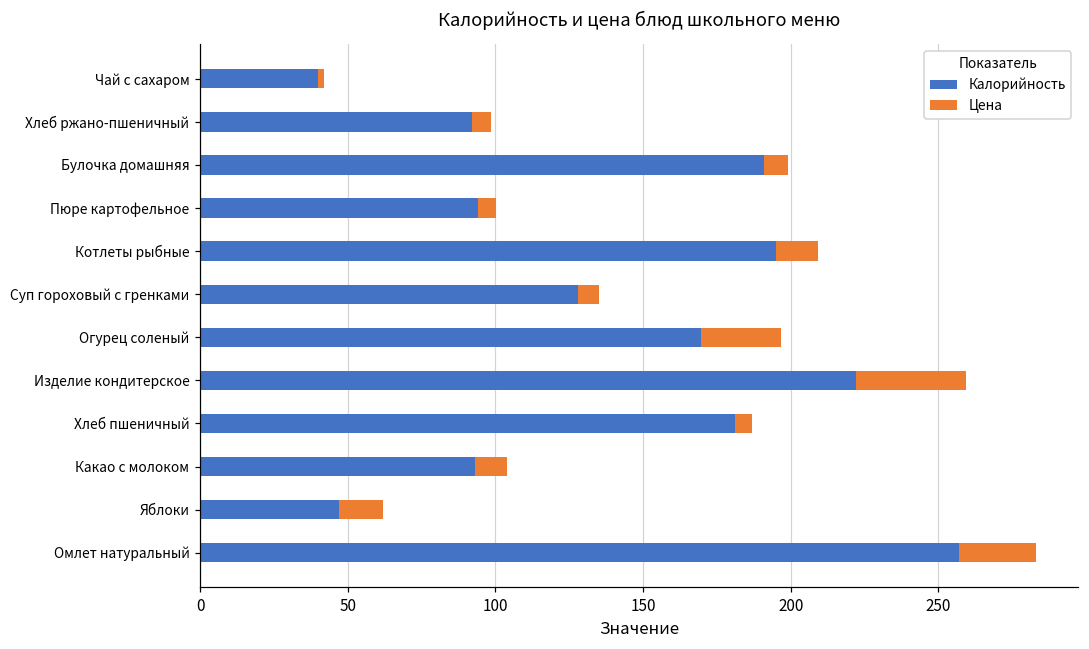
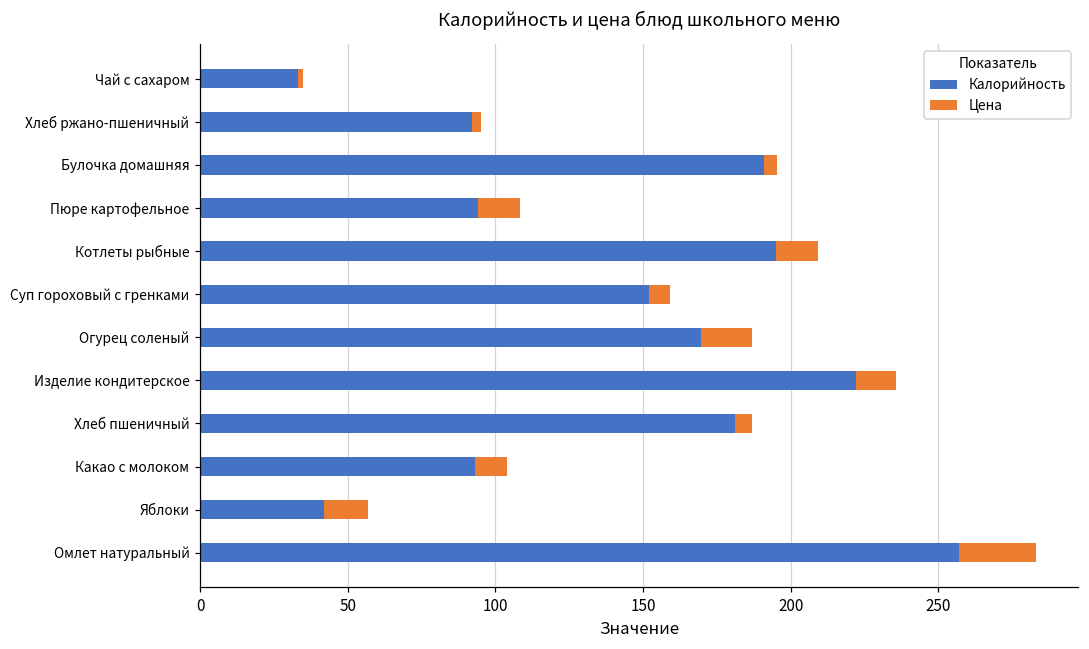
  {
    "Калорийность": {
-     "Чай с сахаром": 40,
+     "Чай с сахаром": 33,
      "Хлеб ржано-пшеничный": 92,
      "Булочка домашняя": 191,
      "Пюре картофельное": 94,
      "Котлеты рыбные": 195,
-     "Суп гороховый с гренками": 128,
+     "Суп гороховый с гренками": 152,
      "Огурец соленый": 170,
      "Изделие кондитерское": 222,
      "Хлеб пшеничный": 181,
      "Какао с молоком": 93,
-     "Яблоки": 47,
+     "Яблоки": 42,
      "Омлет натуральный": 257
    },
    "Цена": {
      "Чай с сахаром": 2,
-     "Хлеб ржано-пшеничный": 7,
-     "Булочка домашняя": 8,
-     "Пюре картофельное": 6,
+     "Хлеб ржано-пшеничный": 3,
+     "Булочка домашняя": 4,
+     "Пюре картофельное": 14,
      "Котлеты рыбные": 14,
      "Суп гороховый с гренками": 7,
-     "Огурец соленый": 27,
-     "Изделие кондитерское": 37,
+     "Огурец соленый": 17,
+     "Изделие кондитерское": 14,
      "Хлеб пшеничный": 6,
      "Какао с молоком": 11,
      "Яблоки": 15,
      "Омлет натуральный": 26
    }
  }
